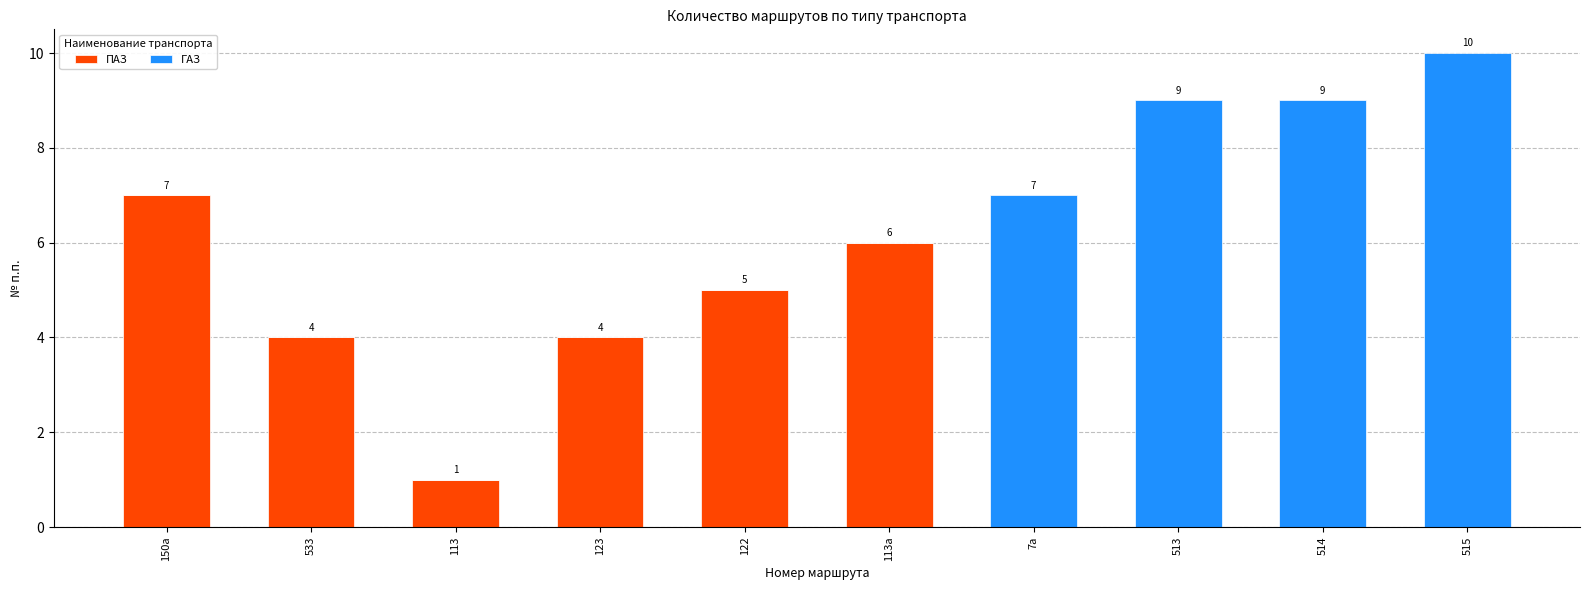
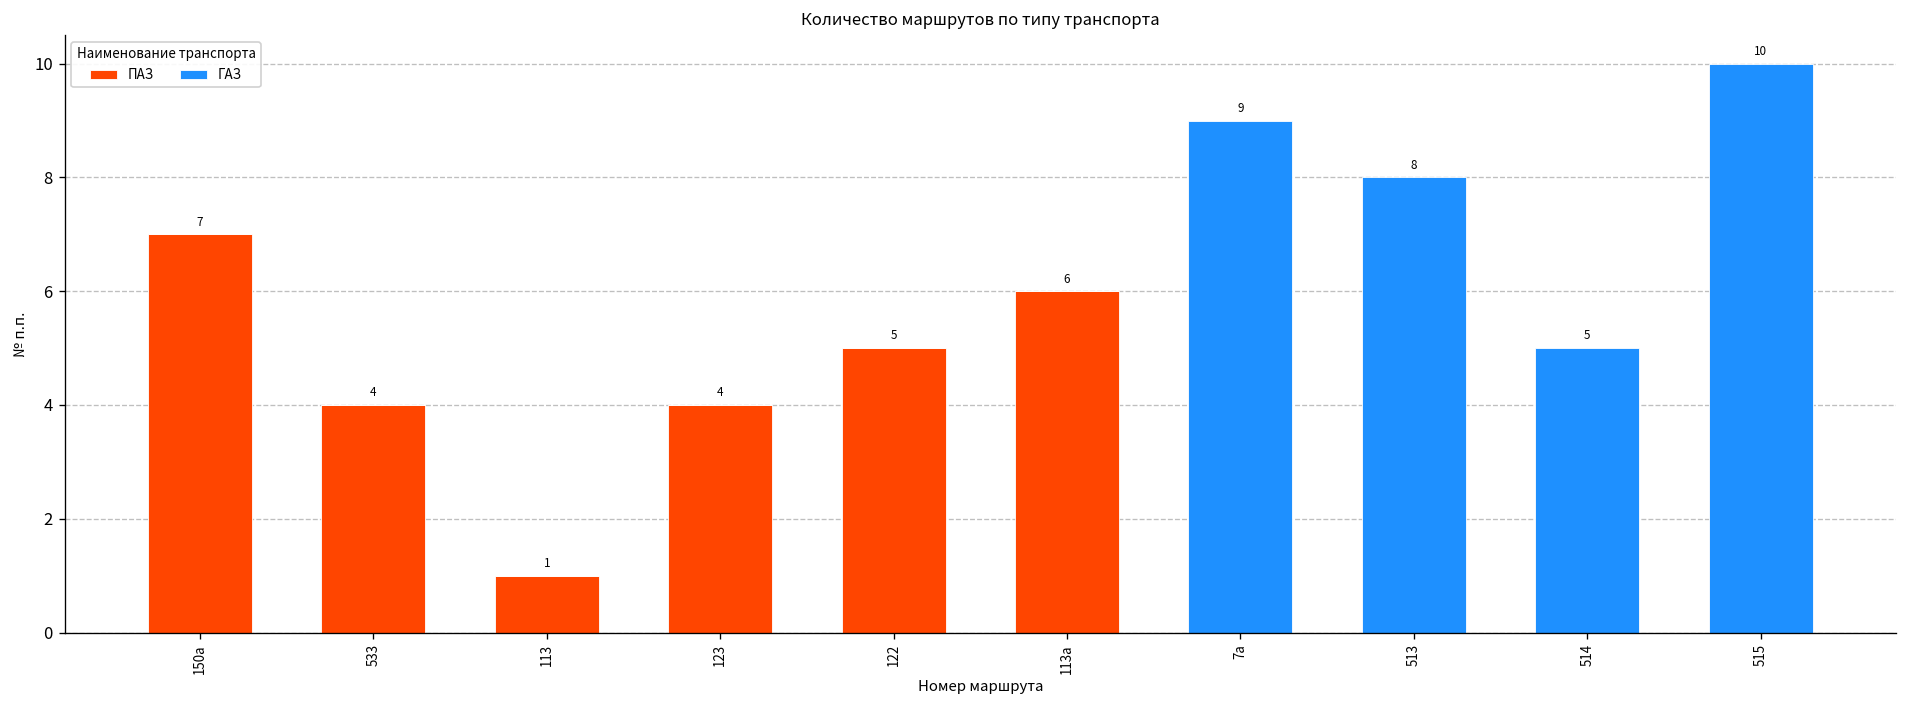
  {
    "ПАЗ": {
      "150а": 7,
      "533": 4,
      "113": 1,
      "123": 4,
      "122": 5,
      "113а": 6
    },
    "ГАЗ": {
-     "7а": 7,
-     "513": 9,
-     "514": 9,
+     "7а": 9,
+     "513": 8,
+     "514": 5,
      "515": 10
    }
  }
